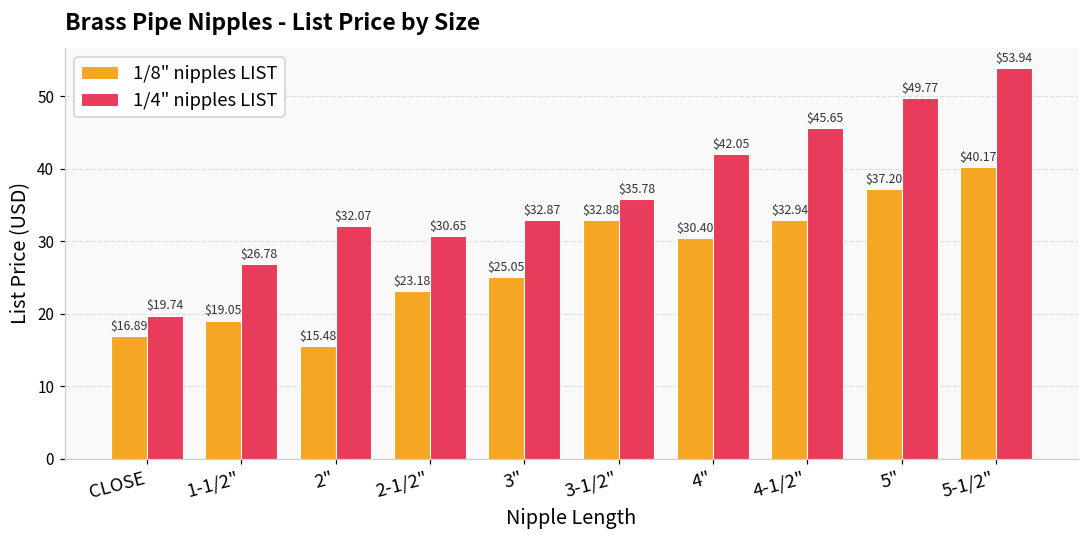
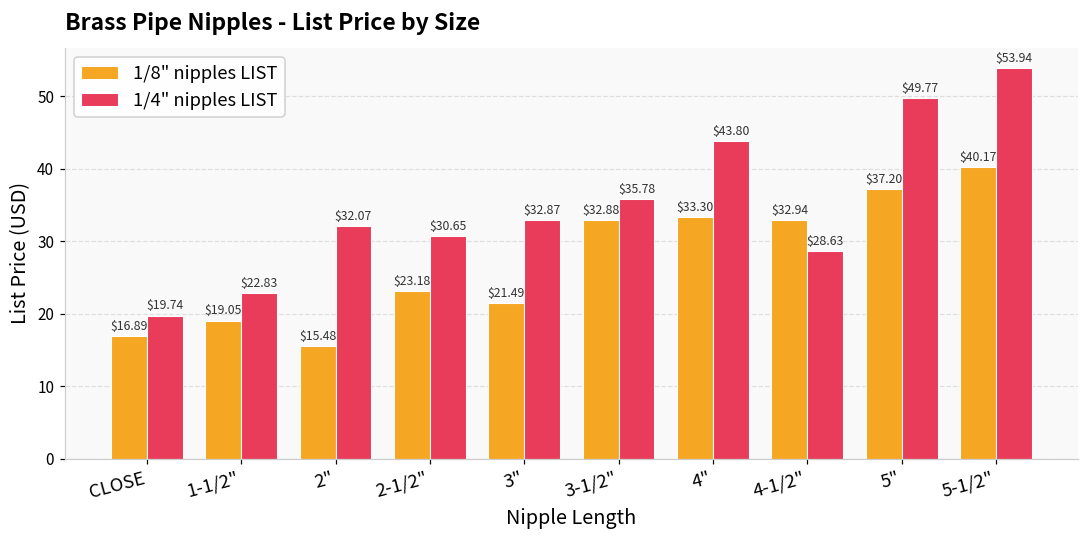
  {
    "1/8\" nipples LIST": {
      "CLOSE": "$16.89",
      "1-1/2\"": "$19.05",
      "2\"": "$15.48",
      "2-1/2\"": "$23.18",
-     "3\"": "$25.05",
+     "3\"": "$21.49",
      "3-1/2\"": "$32.88",
-     "4\"": "$30.40",
+     "4\"": "$33.30",
      "4-1/2\"": "$32.94",
      "5\"": "$37.20",
      "5-1/2\"": "$40.17"
    },
    "1/4\" nipples LIST": {
      "CLOSE": "$19.74",
-     "1-1/2\"": "$26.78",
+     "1-1/2\"": "$22.83",
      "2\"": "$32.07",
      "2-1/2\"": "$30.65",
      "3\"": "$32.87",
      "3-1/2\"": "$35.78",
-     "4\"": "$42.05",
-     "4-1/2\"": "$45.65",
+     "4\"": "$43.80",
+     "4-1/2\"": "$28.63",
      "5\"": "$49.77",
      "5-1/2\"": "$53.94"
    }
  }
